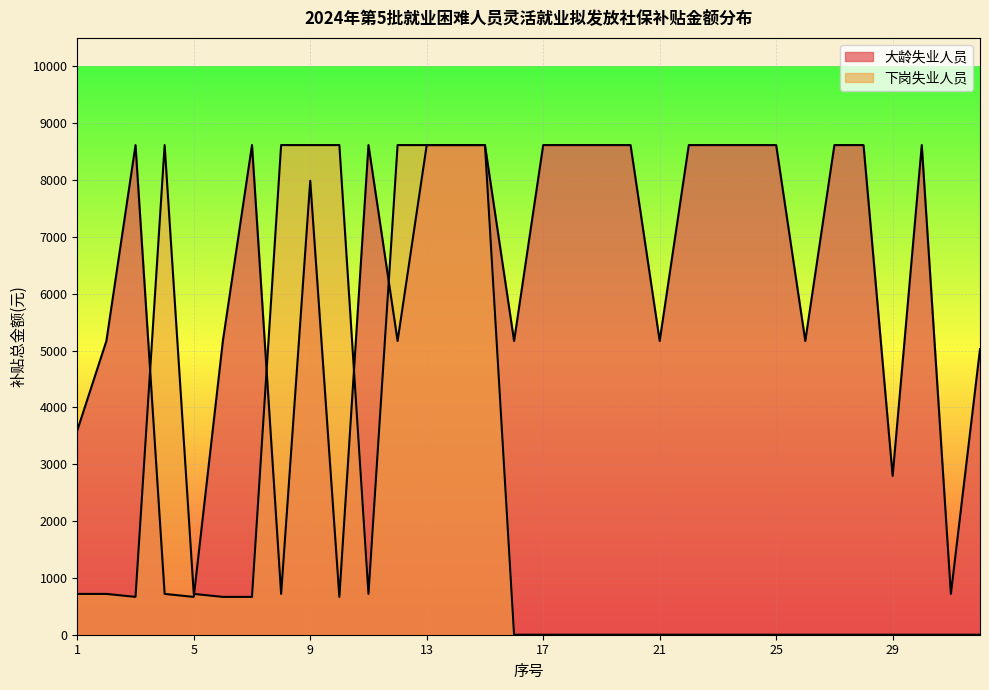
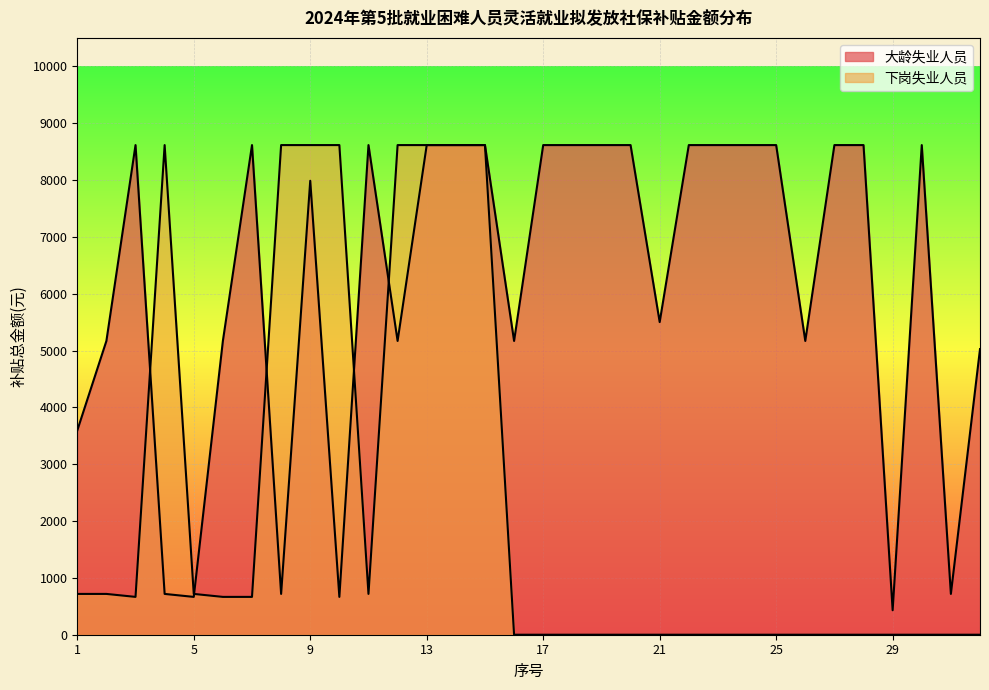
  {
    "大龄失业人员": {
      "1": 3600,
      "5": 700,
      "9": 8000,
      "17": 8600,
-     "21": 5200,
+     "21": 5500,
      "25": 8600,
-     "29": 2800
+     "29": 400
    },
    "下岗失业人员": {
      "1": 700,
      "5": 700,
      "9": 8600,
      "17": 0,
      "21": 0,
      "25": 0,
      "29": 0
    }
  }
